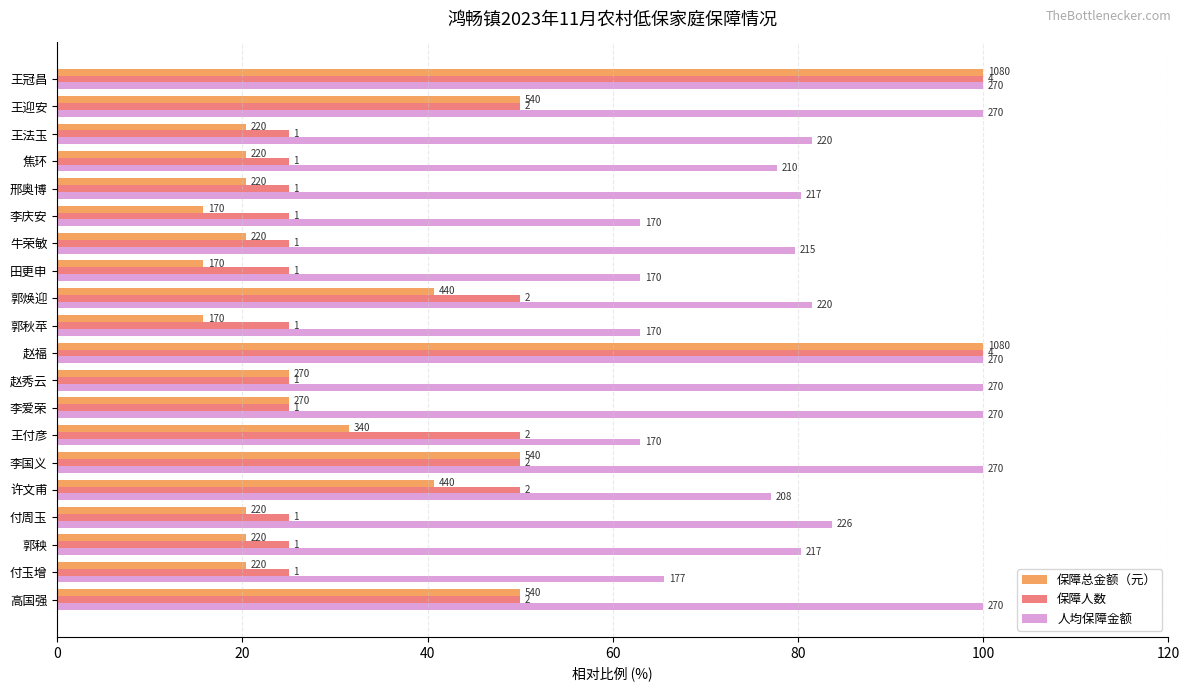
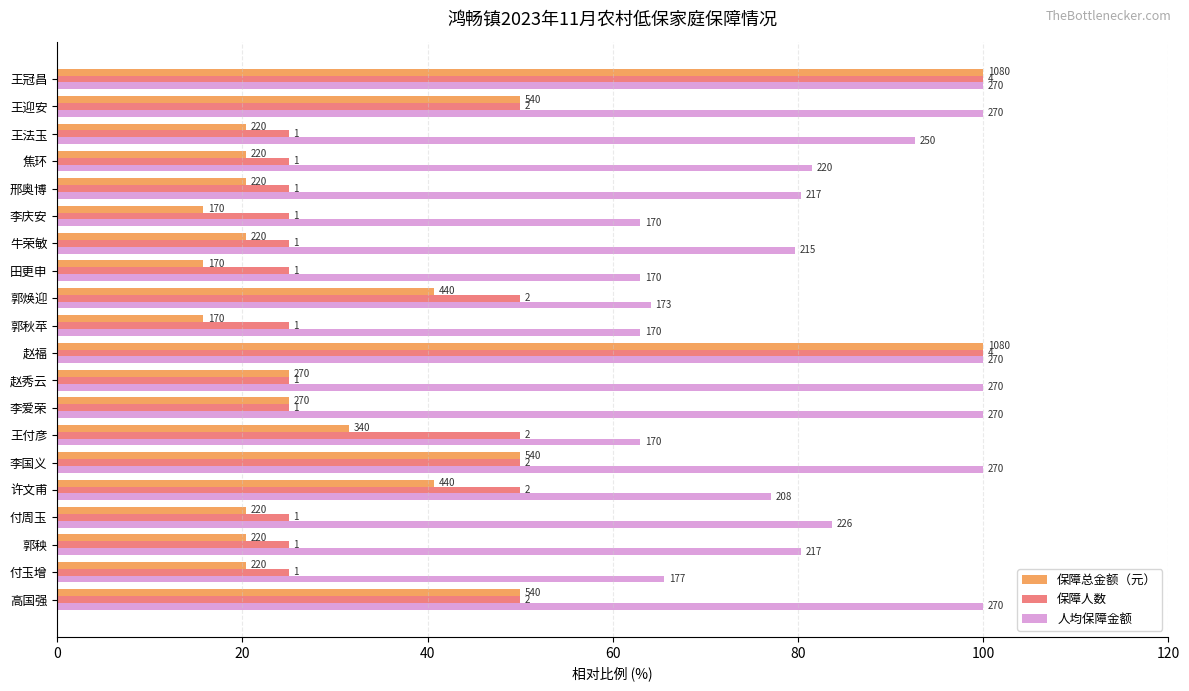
  {
    "人均保障金额": {
-     "王法玉": 220,
-     "焦环": 210,
-     "郭焕迎": 220
+     "王法玉": 250,
+     "焦环": 220,
+     "郭焕迎": 173
    }
  }
